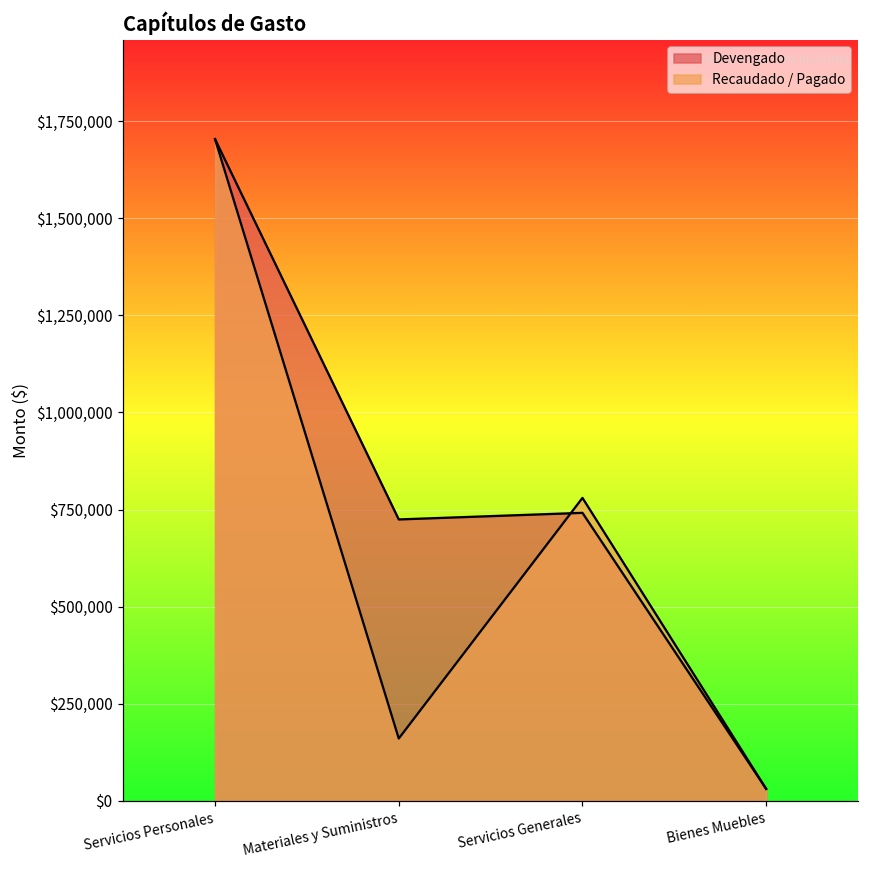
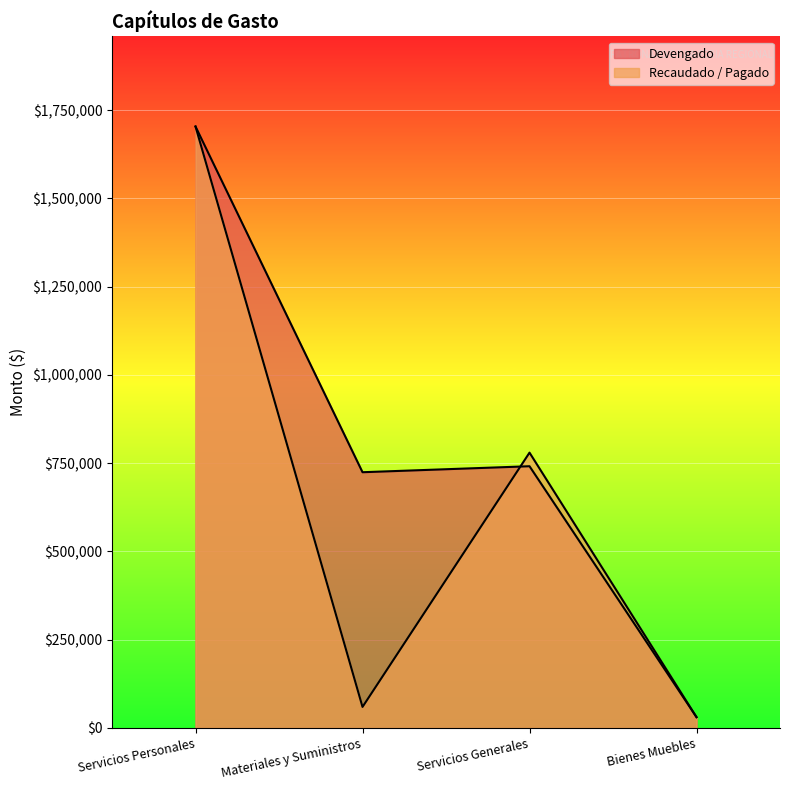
  {
    "Devengado": {
      "Materiales y Suministros": "$720,000",
      "Servicios Generales": "$740,000"
    },
    "Recaudado / Pagado": {
-     "Materiales y Suministros": "$160,000",
+     "Materiales y Suministros": "$60,000",
      "Servicios Generales": "$780,000"
    }
  }
